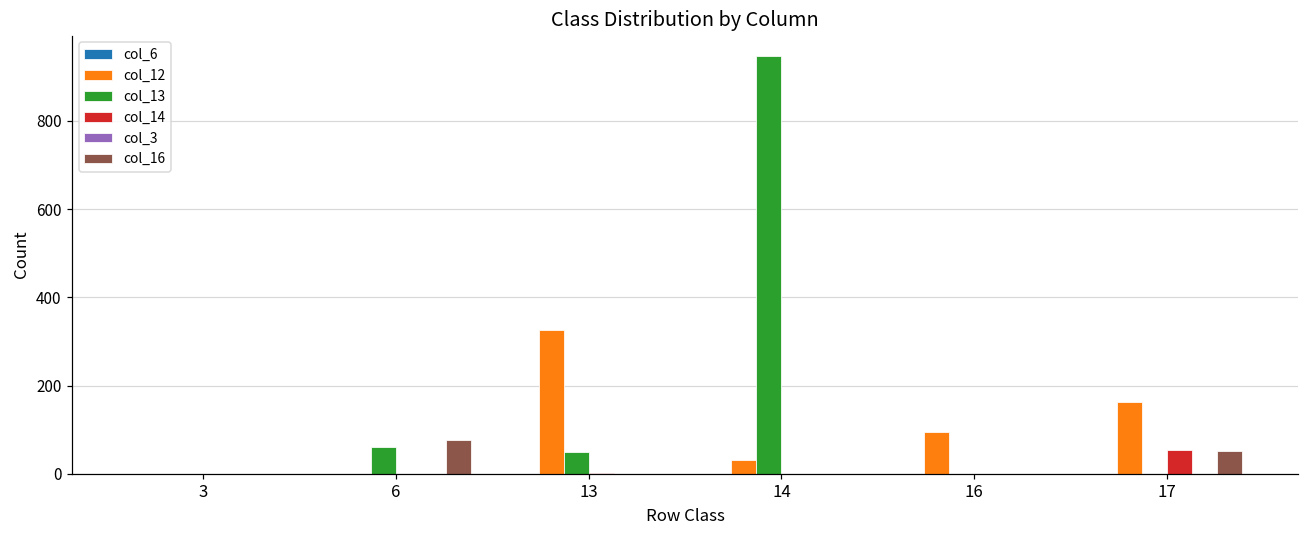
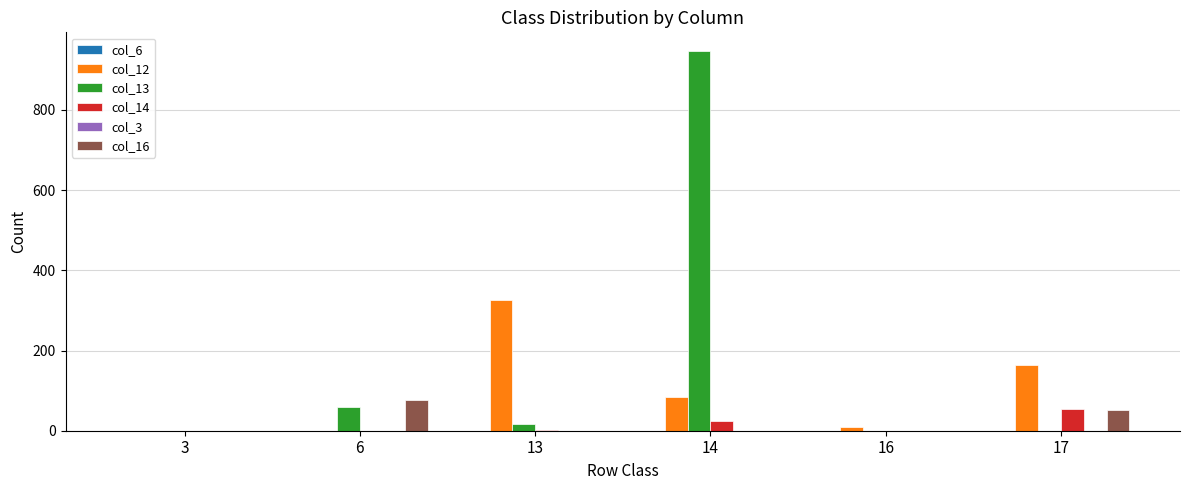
  {
    "col_6": {
      "3": 0,
      "6": 0,
      "13": 0,
      "14": 0,
      "16": 0,
      "17": 0
    },
    "col_12": {
      "3": 0,
      "6": 0,
      "13": 330,
-     "14": 30,
-     "16": 100,
+     "14": 80,
+     "16": 10,
      "17": 160
    },
    "col_13": {
      "3": 0,
      "6": 60,
-     "13": 50,
+     "13": 20,
      "14": 950,
      "16": 0,
      "17": 0
    },
    "col_14": {
      "3": 0,
      "6": 0,
-     "14": 0,
+     "14": 20,
      "16": 0,
      "17": 50
    },
    "col_3": {
      "3": 0,
      "6": 0,
      "13": 0,
      "14": 0,
      "16": 0,
      "17": 0
    },
    "col_16": {
      "3": 0,
      "6": 80,
      "13": 0,
      "14": 0,
      "16": 0,
      "17": 50
    }
  }
